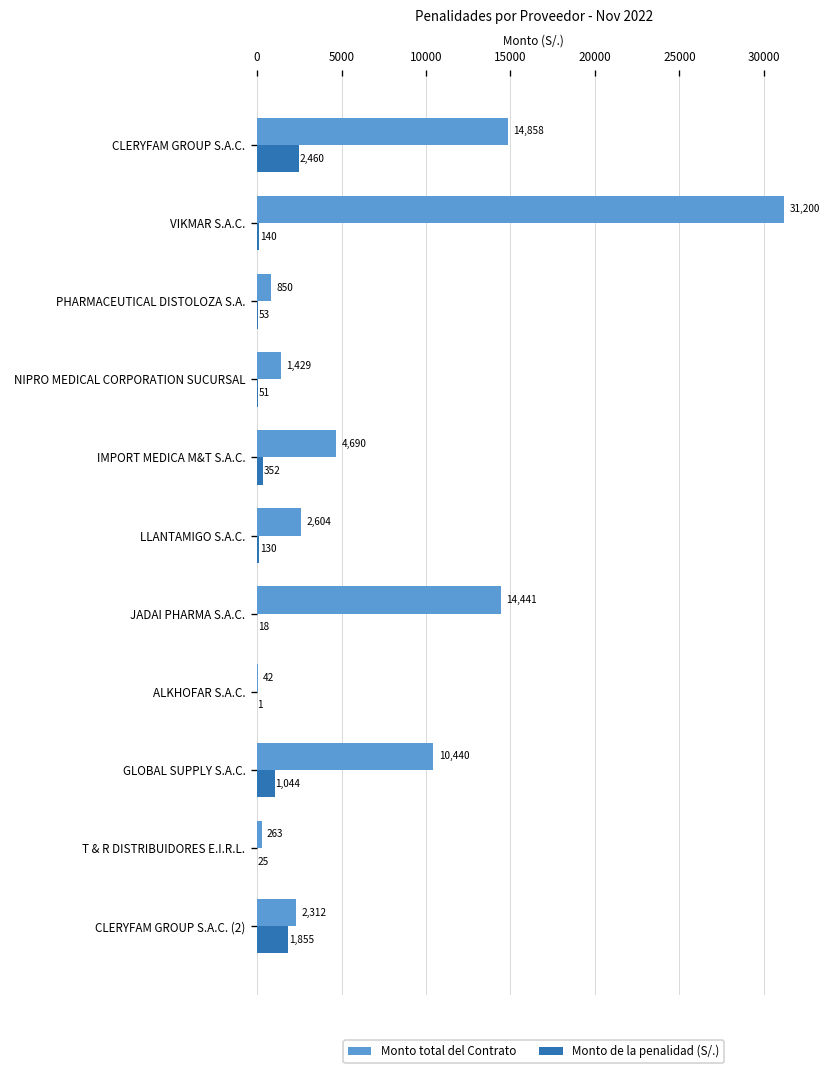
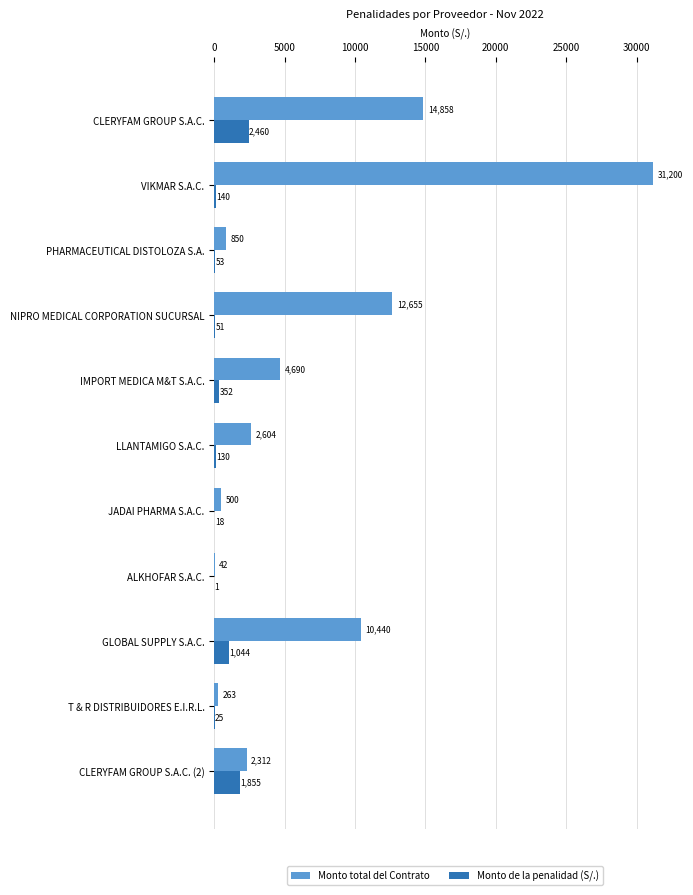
  {
    "Monto total del Contrato": {
      "CLERYFAM GROUP S.A.C.": "14,858",
      "VIKMAR S.A.C.": "31,200",
      "PHARMACEUTICAL DISTOLOZA S.A.": "850",
-     "NIPRO MEDICAL CORPORATION SUCURSAL": "1,429",
+     "NIPRO MEDICAL CORPORATION SUCURSAL": "12,655",
      "IMPORT MEDICA M&T S.A.C.": "4,690",
      "LLANTAMIGO S.A.C.": "2,604",
-     "JADAI PHARMA S.A.C.": "14,441",
+     "JADAI PHARMA S.A.C.": "500",
      "ALKHOFAR S.A.C.": "42",
      "GLOBAL SUPPLY S.A.C.": "10,440",
      "T & R DISTRIBUIDORES E.I.R.L.": "263",
      "CLERYFAM GROUP S.A.C. (2)": "2,312"
    },
    "Monto de la penalidad (S/.)": {
      "CLERYFAM GROUP S.A.C.": "2,460",
      "VIKMAR S.A.C.": "140",
      "PHARMACEUTICAL DISTOLOZA S.A.": "53",
      "NIPRO MEDICAL CORPORATION SUCURSAL": "51",
      "IMPORT MEDICA M&T S.A.C.": "352",
      "LLANTAMIGO S.A.C.": "130",
      "JADAI PHARMA S.A.C.": "18",
      "ALKHOFAR S.A.C.": "1",
      "GLOBAL SUPPLY S.A.C.": "1,044",
      "T & R DISTRIBUIDORES E.I.R.L.": "25",
      "CLERYFAM GROUP S.A.C. (2)": "1,855"
    }
  }
